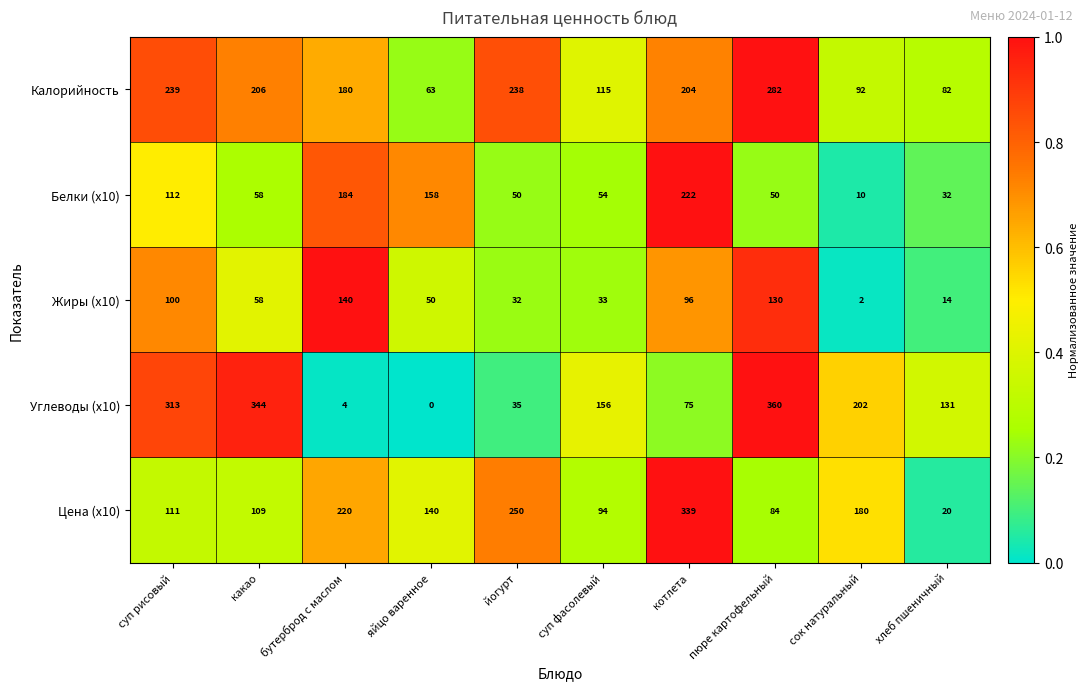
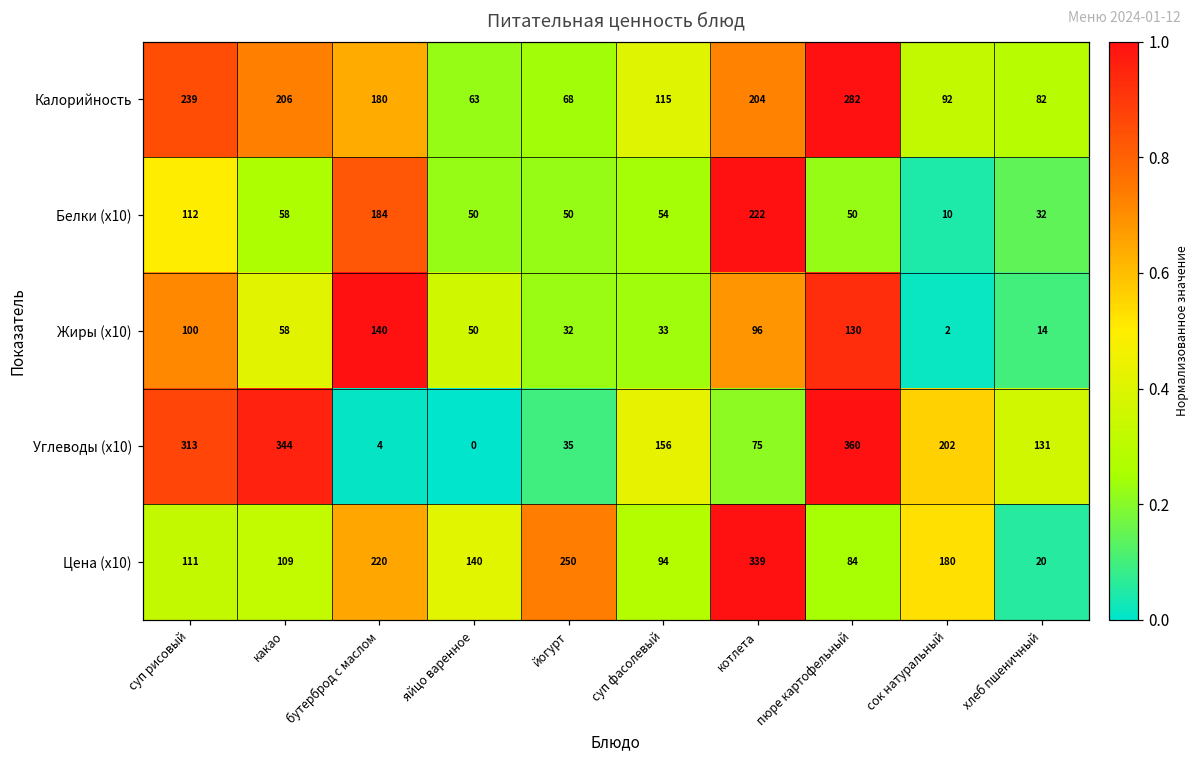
  {
    "Калорийность": {
      "суп рисовый": 239,
      "какао": 206,
      "бутерброд с маслом": 180,
      "яйцо варенное": 63,
-     "йогурт": 238,
+     "йогурт": 68,
      "суп фасолевый": 115,
      "котлета": 204,
      "пюре картофельный": 282,
      "сок натуральный": 92,
      "хлеб пшеничный": 82
    },
    "Белки (x10)": {
      "суп рисовый": 112,
      "какао": 58,
      "бутерброд с маслом": 184,
-     "яйцо варенное": 158,
+     "яйцо варенное": 50,
      "йогурт": 50,
      "суп фасолевый": 54,
      "котлета": 222,
      "пюре картофельный": 50,
      "сок натуральный": 10,
      "хлеб пшеничный": 32
    },
    "Жиры (x10)": {
      "суп рисовый": 100,
      "какао": 58,
      "бутерброд с маслом": 140,
      "яйцо варенное": 50,
      "йогурт": 32,
      "суп фасолевый": 33,
      "котлета": 96,
      "пюре картофельный": 130,
      "сок натуральный": 2,
      "хлеб пшеничный": 14
    },
    "Углеводы (x10)": {
      "суп рисовый": 313,
      "какао": 344,
      "бутерброд с маслом": 4,
      "яйцо варенное": 0,
      "йогурт": 35,
      "суп фасолевый": 156,
      "котлета": 75,
      "пюре картофельный": 360,
      "сок натуральный": 202,
      "хлеб пшеничный": 131
    },
    "Цена (x10)": {
      "суп рисовый": 111,
      "какао": 109,
      "бутерброд с маслом": 220,
      "яйцо варенное": 140,
      "йогурт": 250,
      "суп фасолевый": 94,
      "котлета": 339,
      "пюре картофельный": 84,
      "сок натуральный": 180,
      "хлеб пшеничный": 20
    }
  }
